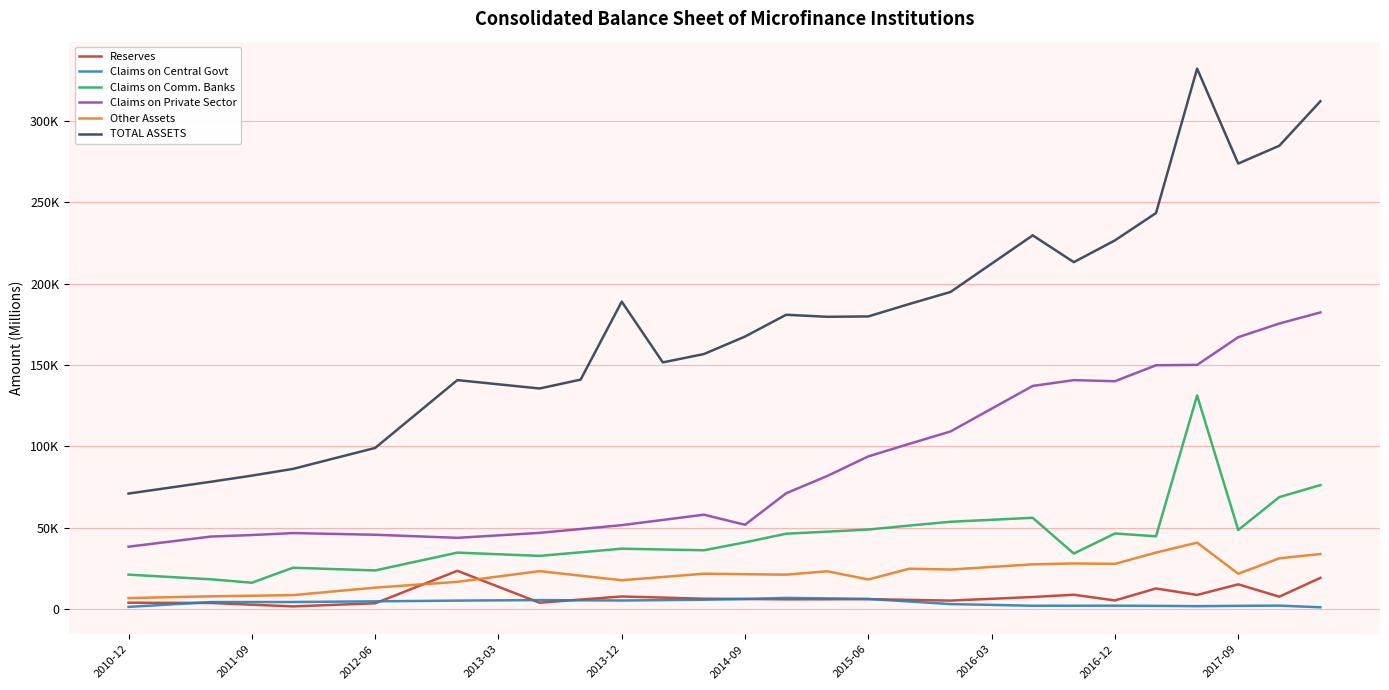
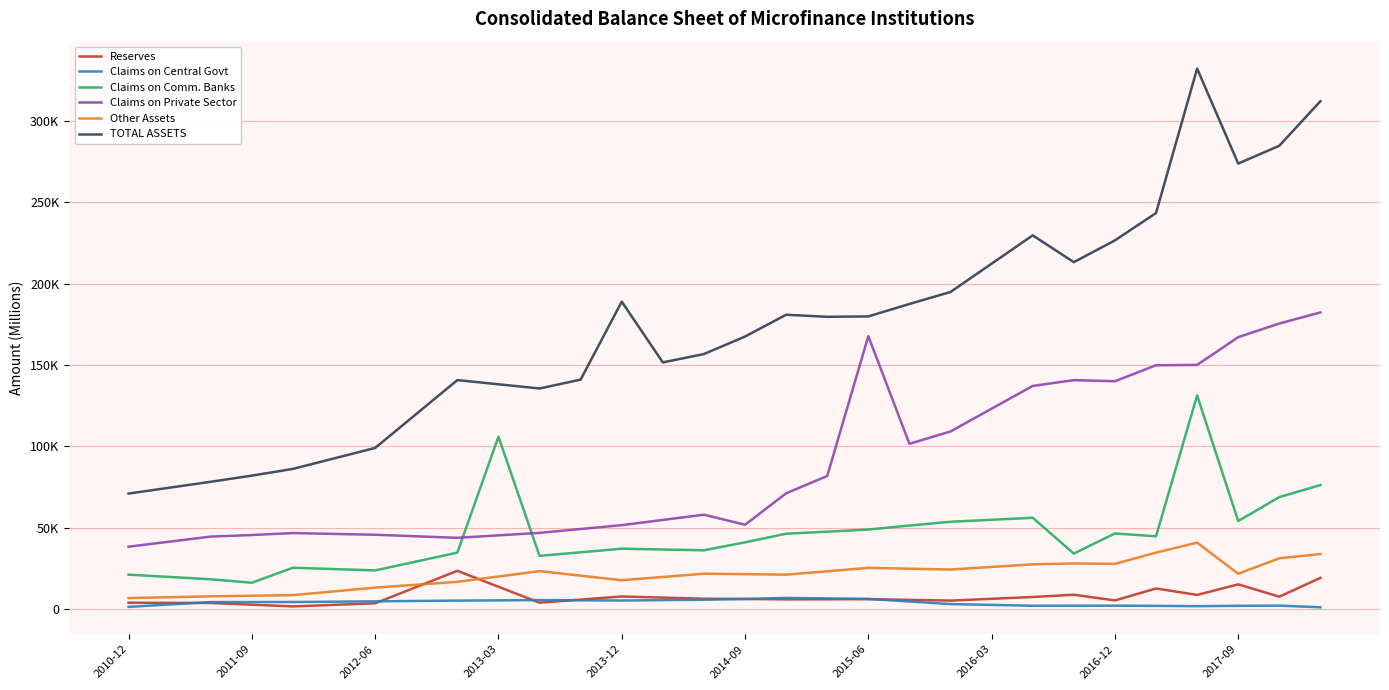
  {
    "Reserves": {
      "2010-12": 4000,
      "2011-09": 3000,
      "2013-03": 14000,
      "2013-12": 8000,
      "2016-03": 6000,
      "2016-12": 5000,
      "2017-09": 15000
    },
    "Claims on Central Govt": {
      "2010-12": 1000,
      "2011-09": 4000,
      "2013-03": 5000,
      "2013-12": 5000,
      "2016-03": 2000,
      "2016-12": 2000,
      "2017-09": 2000
    },
    "Claims on Comm. Banks": {
      "2010-12": 21000,
      "2011-09": 16000,
      "2012-06": 24000,
-     "2013-03": 34000,
+     "2013-03": 106000,
      "2013-12": 37000,
      "2014-09": 41000,
      "2015-06": 49000,
      "2016-03": 55000,
      "2016-12": 46000,
-     "2017-09": 49000
+     "2017-09": 54000
    },
    "Claims on Private Sector": {
      "2010-12": 38000,
      "2011-09": 45000,
      "2012-06": 46000,
      "2013-03": 45000,
      "2013-12": 51000,
      "2014-09": 52000,
-     "2015-06": 94000,
+     "2015-06": 168000,
      "2016-03": 123000,
      "2016-12": 140000,
      "2017-09": 167000
    },
    "Other Assets": {
      "2010-12": 7000,
      "2011-09": 8000,
      "2012-06": 13000,
      "2013-03": 20000,
      "2013-12": 18000,
      "2014-09": 21000,
-     "2015-06": 18000,
+     "2015-06": 25000,
      "2016-03": 26000,
      "2016-12": 28000,
      "2017-09": 22000
    },
    "TOTAL ASSETS": {
      "2010-12": 71000,
      "2011-09": 82000,
      "2012-06": 99000,
      "2013-03": 138000,
      "2013-12": 189000,
      "2014-09": 168000,
      "2015-06": 180000,
      "2016-03": 212000,
      "2016-12": 227000,
      "2017-09": 274000
    }
  }
